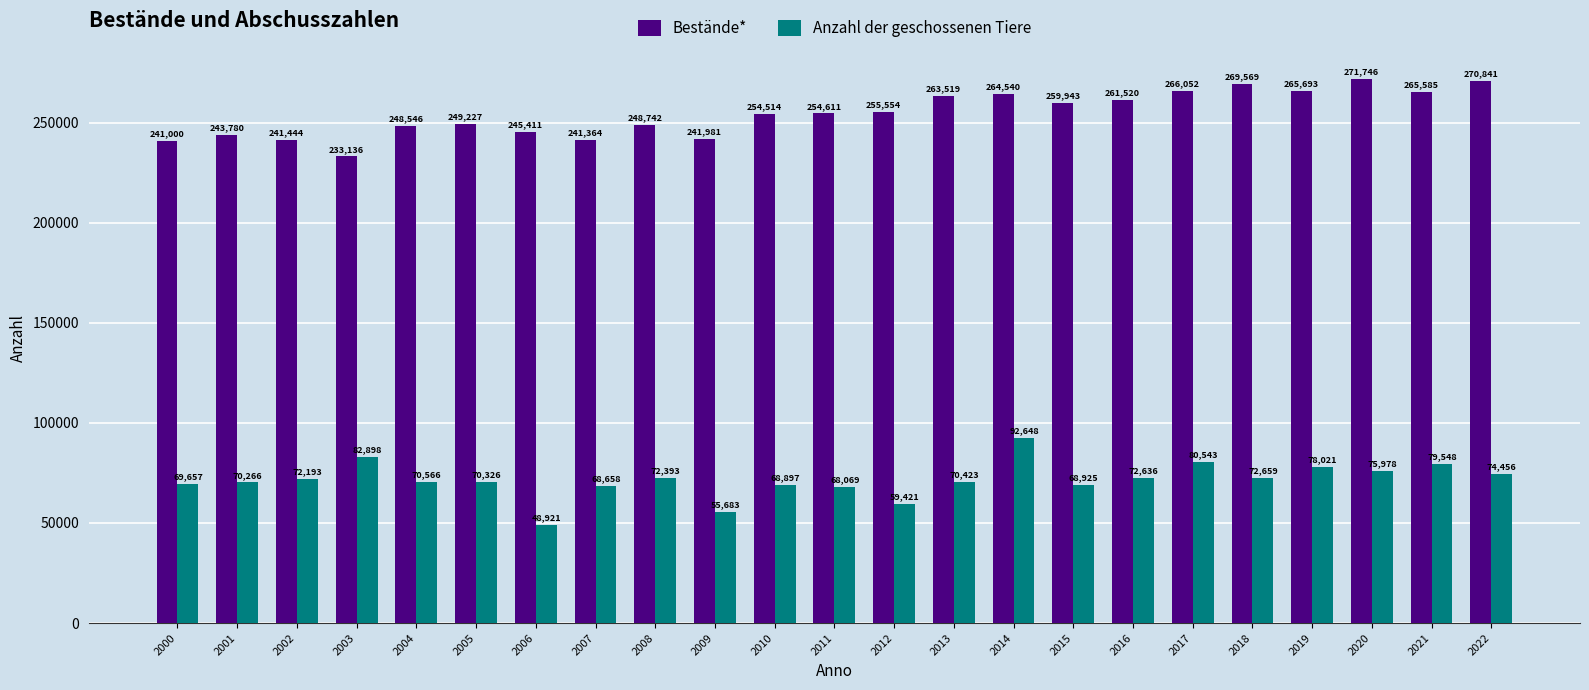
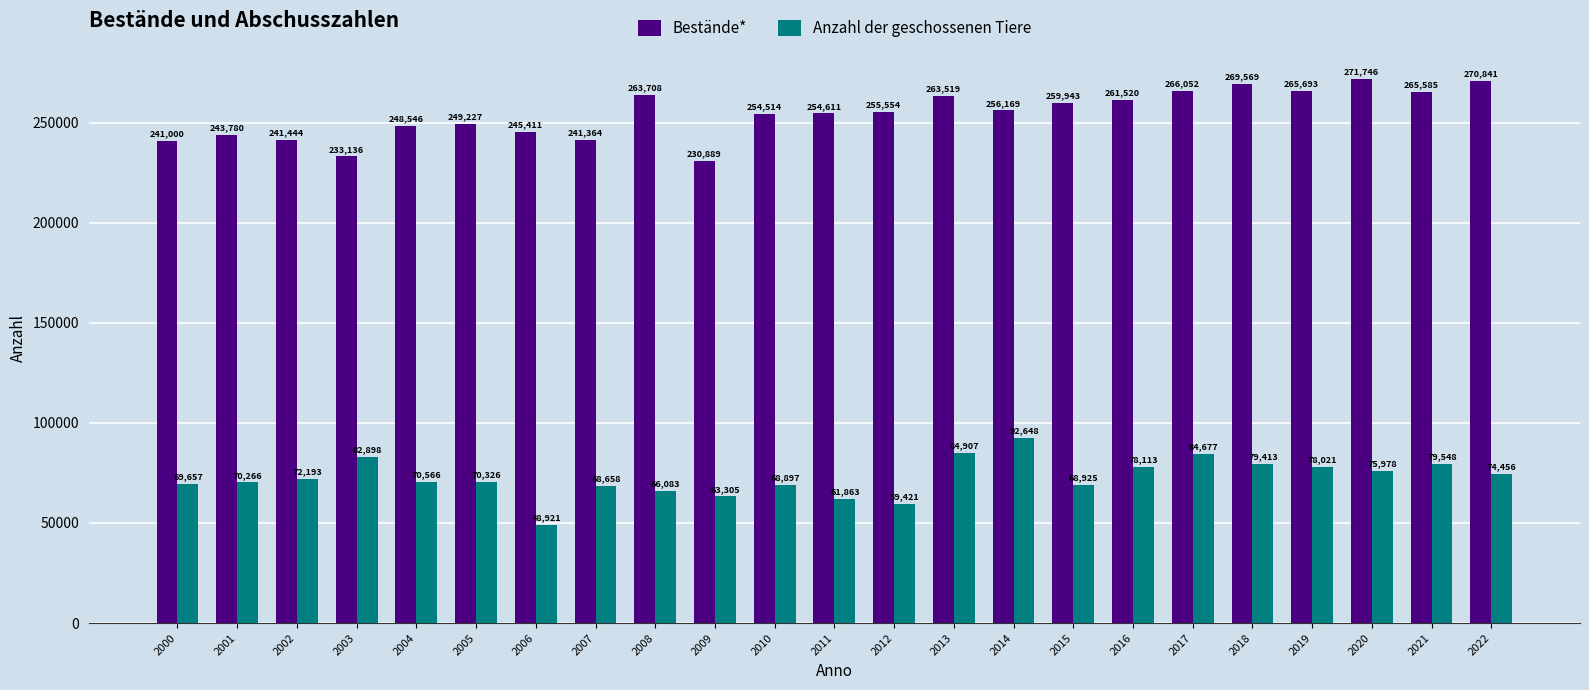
  {
    "Bestände*": {
      "2000": "241,000",
      "2001": "243,780",
      "2002": "241,444",
      "2003": "233,136",
      "2004": "248,546",
      "2005": "249,227",
      "2006": "245,411",
      "2007": "241,364",
-     "2008": "248,742",
-     "2009": "241,981",
+     "2008": "263,708",
+     "2009": "230,889",
      "2010": "254,514",
      "2011": "254,611",
      "2012": "255,554",
      "2013": "263,519",
-     "2014": "264,540",
+     "2014": "256,169",
      "2015": "259,943",
      "2016": "261,520",
      "2017": "266,052",
      "2018": "269,569",
      "2019": "265,693",
      "2020": "271,746",
      "2021": "265,585",
      "2022": "270,841"
    },
    "Anzahl der geschossenen Tiere": {
      "2000": "69,657",
      "2001": "70,266",
      "2002": "72,193",
      "2003": "82,898",
      "2004": "70,566",
      "2005": "70,326",
      "2006": "48,921",
      "2007": "68,658",
-     "2008": "72,393",
-     "2009": "55,683",
+     "2008": "66,083",
+     "2009": "63,305",
      "2010": "68,897",
-     "2011": "68,069",
+     "2011": "61,863",
      "2012": "59,421",
-     "2013": "70,423",
+     "2013": "84,907",
      "2014": "92,648",
      "2015": "68,925",
-     "2016": "72,636",
-     "2017": "80,543",
-     "2018": "72,659",
+     "2016": "78,113",
+     "2017": "84,677",
+     "2018": "79,413",
      "2019": "78,021",
      "2020": "75,978",
      "2021": "79,548",
      "2022": "74,456"
    }
  }
